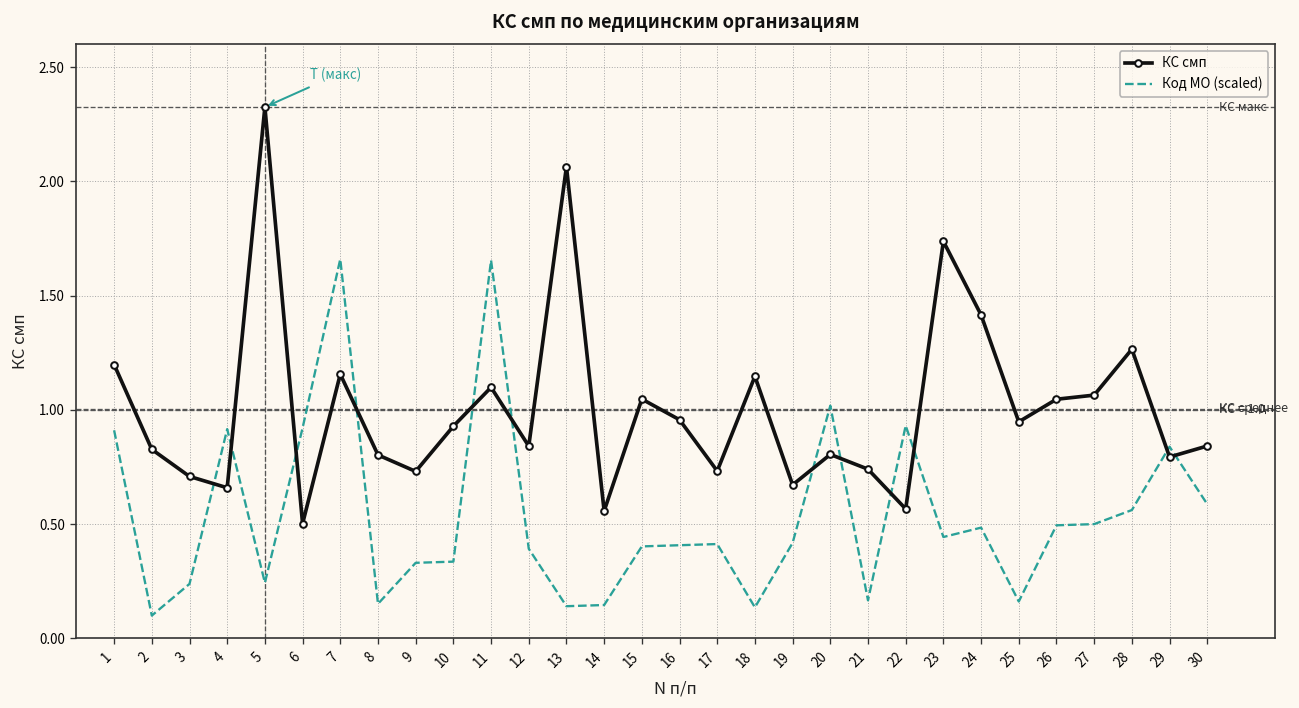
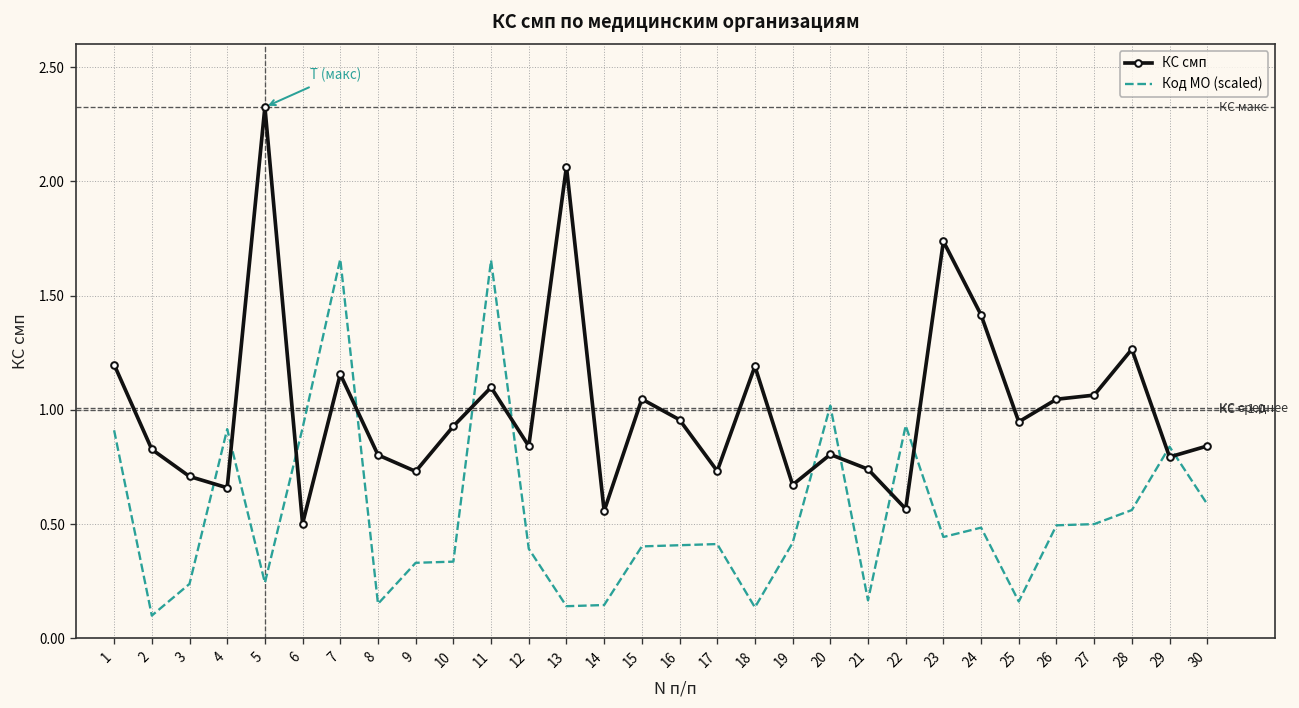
  {
    "КС смп": {
      "1": 1.20,
      "2": 0.83,
      "3": 0.71,
      "4": 0.66,
      "5": 2.33,
      "6": 0.50,
      "7": 1.16,
      "8": 0.80,
      "9": 0.73,
      "10": 0.93,
      "11": 1.10,
      "12": 0.84,
      "13": 2.06,
      "14": 0.56,
      "15": 1.05,
      "16": 0.96,
      "17": 0.73,
-     "18": 1.15,
+     "18": 1.19,
      "19": 0.67,
      "20": 0.81,
      "21": 0.74,
      "22": 0.57,
      "23": 1.74,
      "24": 1.42,
      "25": 0.95,
      "26": 1.05,
      "27": 1.06,
      "28": 1.27,
      "29": 0.79,
      "30": 0.84
    },
    "Код МО (scaled)": {
      "1": 0.91,
      "2": 0.10,
      "3": 0.24,
      "4": 0.92,
      "5": 0.24,
      "6": 0.92,
      "7": 1.66,
      "8": 0.15,
      "9": 0.33,
      "10": 0.34,
      "11": 1.65,
      "12": 0.39,
      "13": 0.14,
      "14": 0.15,
      "15": 0.40,
      "16": 0.41,
      "17": 0.41,
      "18": 0.14,
      "19": 0.42,
      "20": 1.02,
      "21": 0.17,
      "22": 0.93,
      "23": 0.44,
      "24": 0.48,
      "25": 0.16,
      "26": 0.50,
      "27": 0.50,
      "28": 0.56,
      "29": 0.84,
      "30": 0.59
    }
  }
